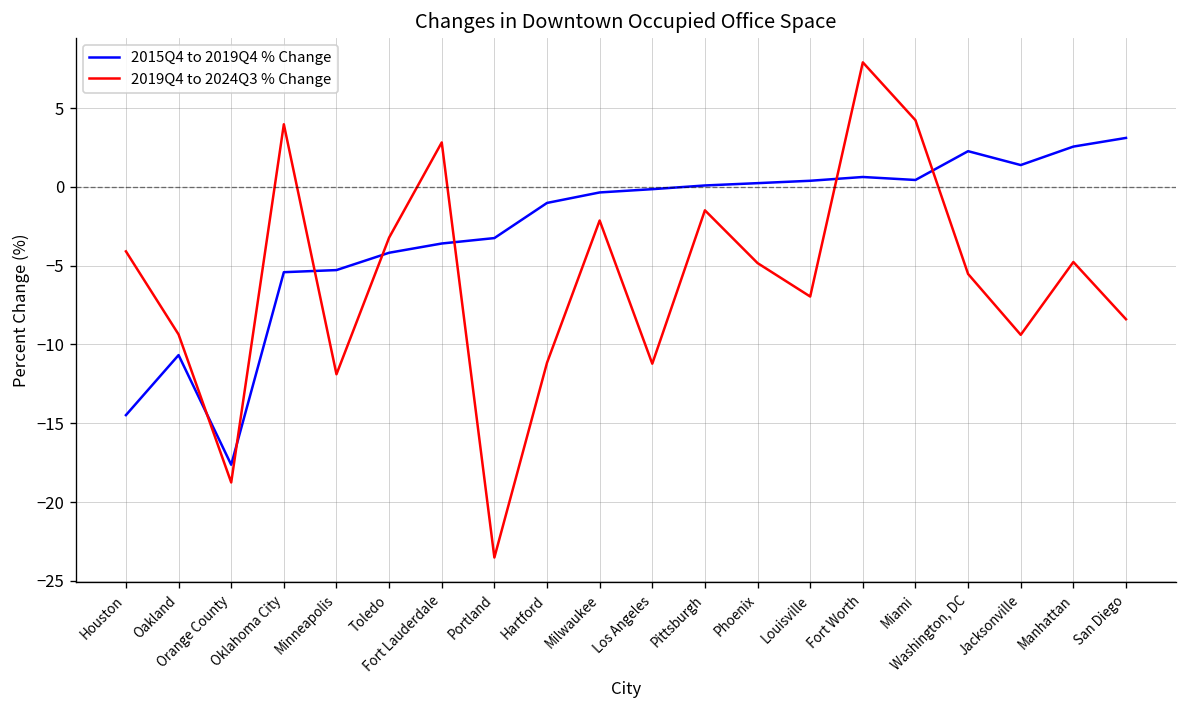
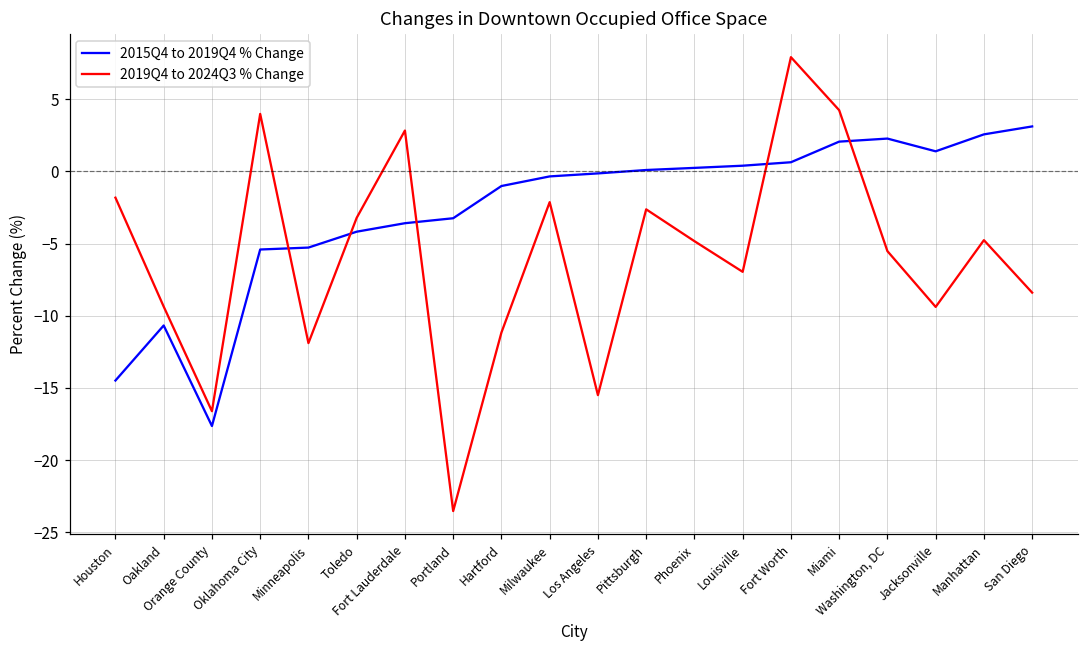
  {
    "2015Q4 to 2019Q4 % Change": {
      "Houston": -14.5,
      "Oakland": -10.7,
      "Orange County": -17.6,
      "Oklahoma City": -5.4,
      "Minneapolis": -5.3,
      "Toledo": -4.2,
      "Fort Lauderdale": -3.6,
      "Portland": -3.2,
      "Hartford": -1.0,
      "Milwaukee": -0.4,
      "Los Angeles": -0.1,
      "Pittsburgh": 0.1,
      "Phoenix": 0.2,
      "Louisville": 0.4,
      "Fort Worth": 0.6,
-     "Miami": 0.4,
+     "Miami": 2.1,
      "Washington, DC": 2.3,
      "Jacksonville": 1.4,
      "Manhattan": 2.6,
      "San Diego": 3.1
    },
    "2019Q4 to 2024Q3 % Change": {
-     "Houston": -4.1,
+     "Houston": -1.8,
      "Oakland": -9.4,
-     "Orange County": -18.8,
+     "Orange County": -16.6,
      "Oklahoma City": 4.0,
      "Minneapolis": -11.9,
      "Toledo": -3.2,
      "Fort Lauderdale": 2.8,
      "Portland": -23.5,
      "Hartford": -11.2,
      "Milwaukee": -2.1,
-     "Los Angeles": -11.2,
-     "Pittsburgh": -1.5,
+     "Los Angeles": -15.5,
+     "Pittsburgh": -2.6,
      "Phoenix": -4.8,
      "Louisville": -7.0,
      "Fort Worth": 7.9,
      "Miami": 4.2,
      "Washington, DC": -5.5,
      "Jacksonville": -9.4,
      "Manhattan": -4.8,
      "San Diego": -8.4
    }
  }
